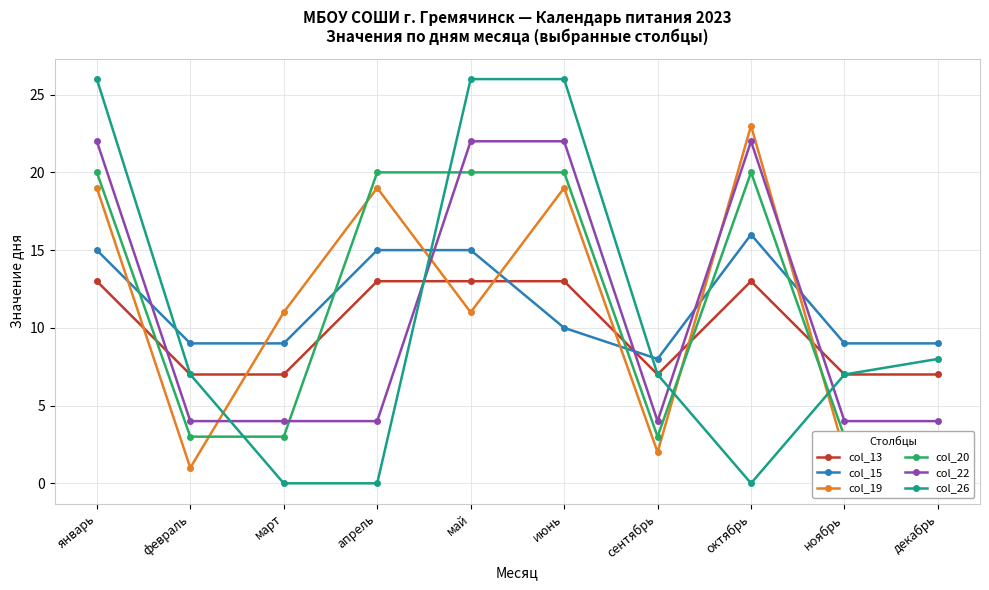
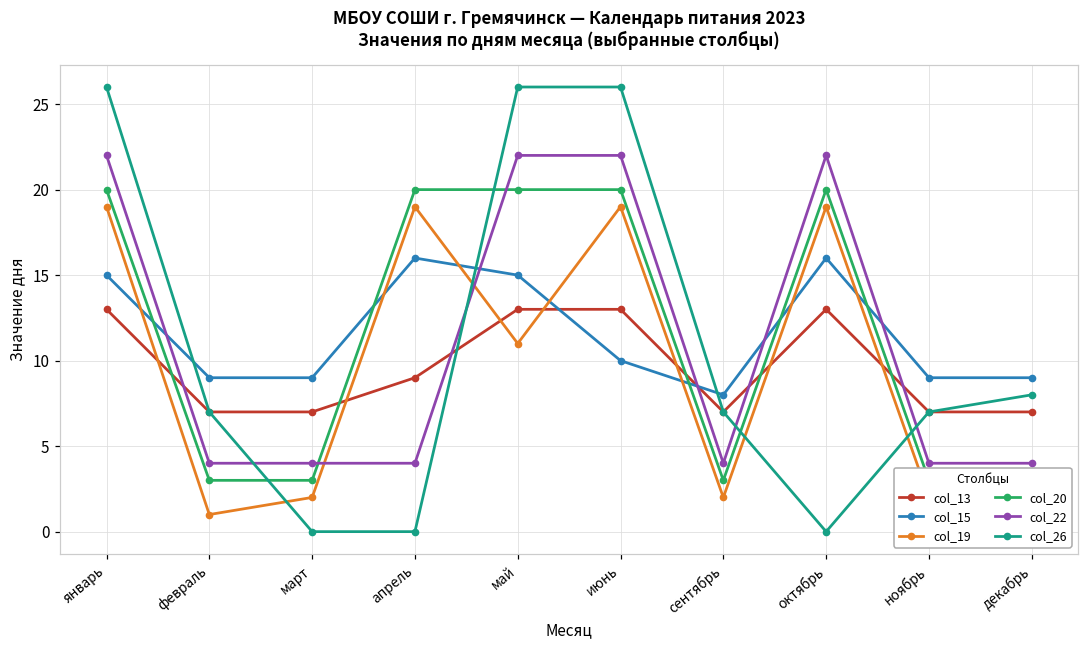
  {
    "col_13": {
      "январь": 13,
      "март": 7,
-     "апрель": 13,
+     "апрель": 9,
      "май": 13,
      "июнь": 13,
      "октябрь": 13,
      "декабрь": 7
    },
    "col_15": {
      "январь": 15,
      "февраль": 9,
      "март": 9,
-     "апрель": 15,
+     "апрель": 16,
      "май": 15,
      "июнь": 10,
      "сентябрь": 8,
      "октябрь": 16,
      "ноябрь": 9,
      "декабрь": 9
    },
    "col_19": {
      "январь": 19,
      "февраль": 1,
-     "март": 11,
+     "март": 2,
      "апрель": 19,
      "май": 11,
      "июнь": 19,
      "сентябрь": 2,
-     "октябрь": 23
+     "октябрь": 19
    },
    "col_22": {
      "январь": 22,
      "февраль": 4,
      "март": 4,
      "апрель": 4,
      "май": 22,
      "июнь": 22,
      "сентябрь": 4,
      "октябрь": 22,
      "ноябрь": 4,
      "декабрь": 4
    }
  }
